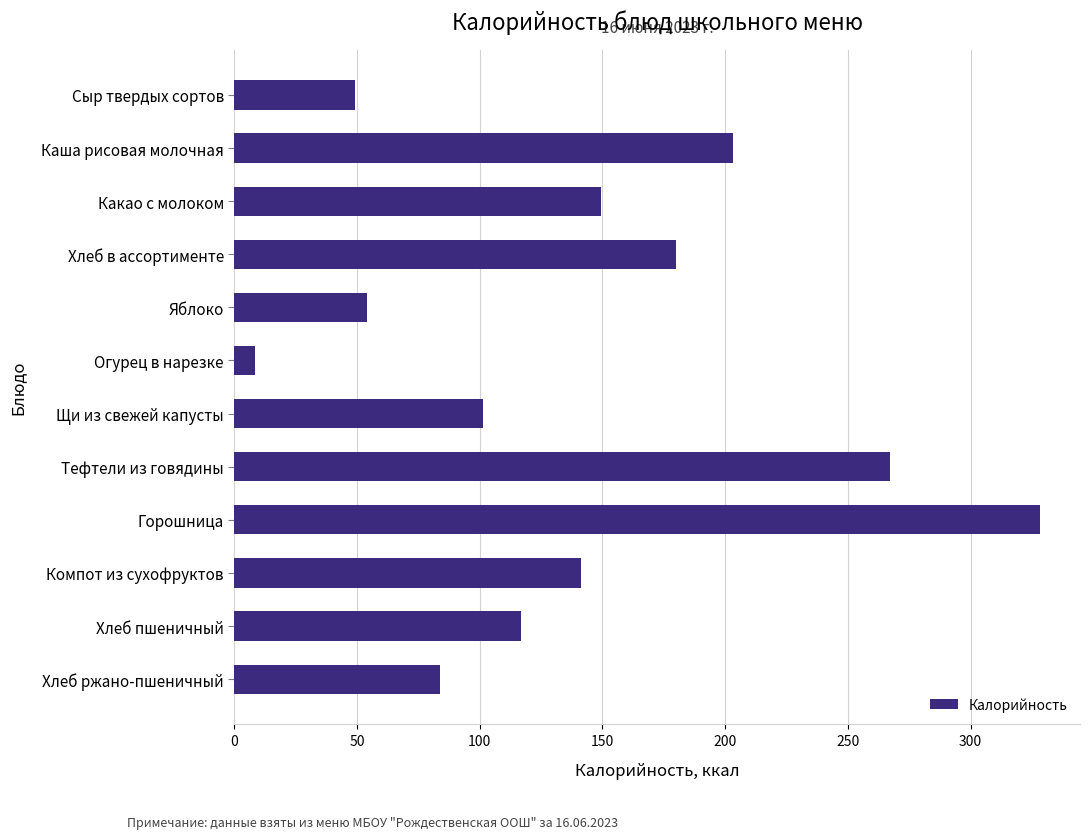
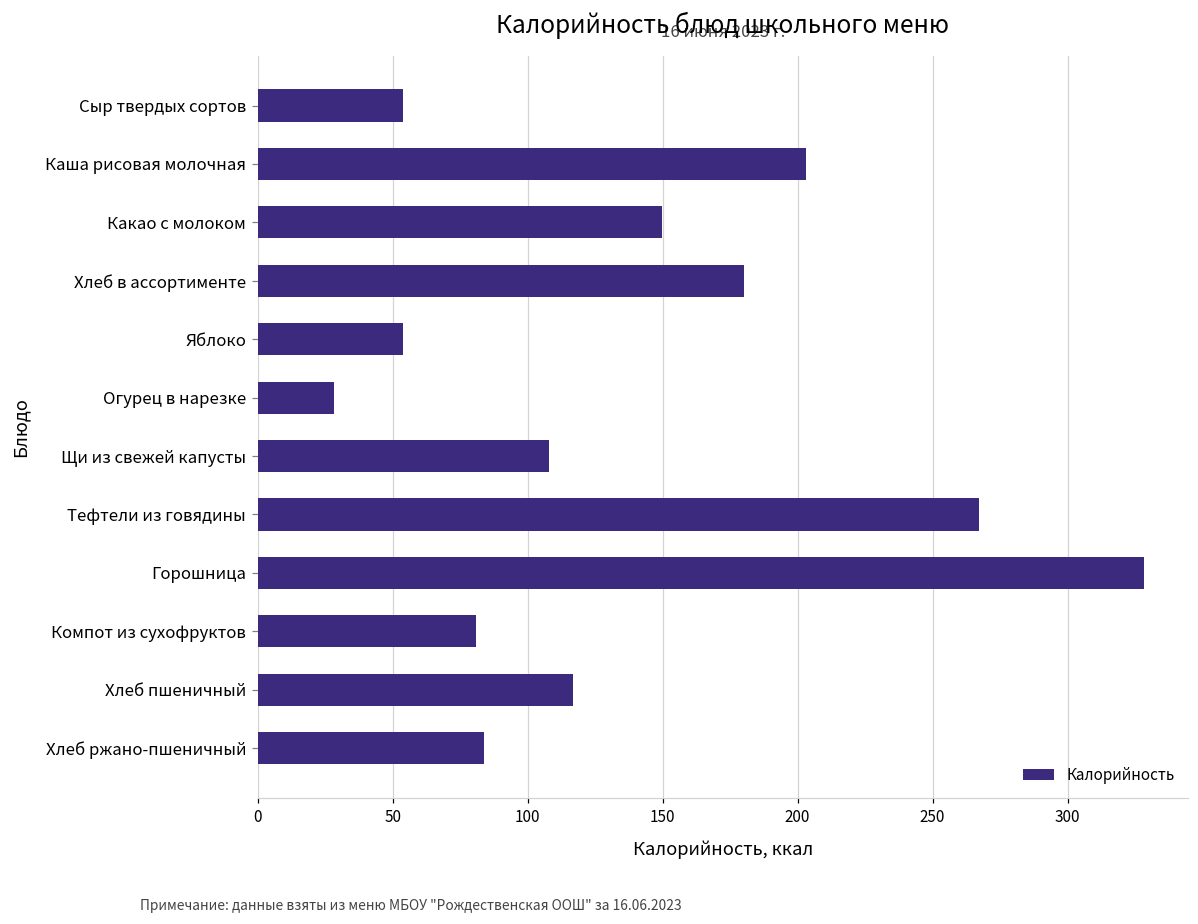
  {
-   "Сыр твердых сортов": 49,
+   "Сыр твердых сортов": 54,
    "Каша рисовая молочная": 203,
    "Какао с молоком": 150,
    "Хлеб в ассортименте": 180,
    "Яблоко": 54,
-   "Огурец в нарезке": 8,
-   "Щи из свежей капусты": 101,
+   "Огурец в нарезке": 28,
+   "Щи из свежей капусты": 108,
    "Тефтели из говядины": 267,
    "Горошница": 328,
-   "Компот из сухофруктов": 141,
+   "Компот из сухофруктов": 81,
    "Хлеб пшеничный": 117,
    "Хлеб ржано-пшеничный": 84
  }
